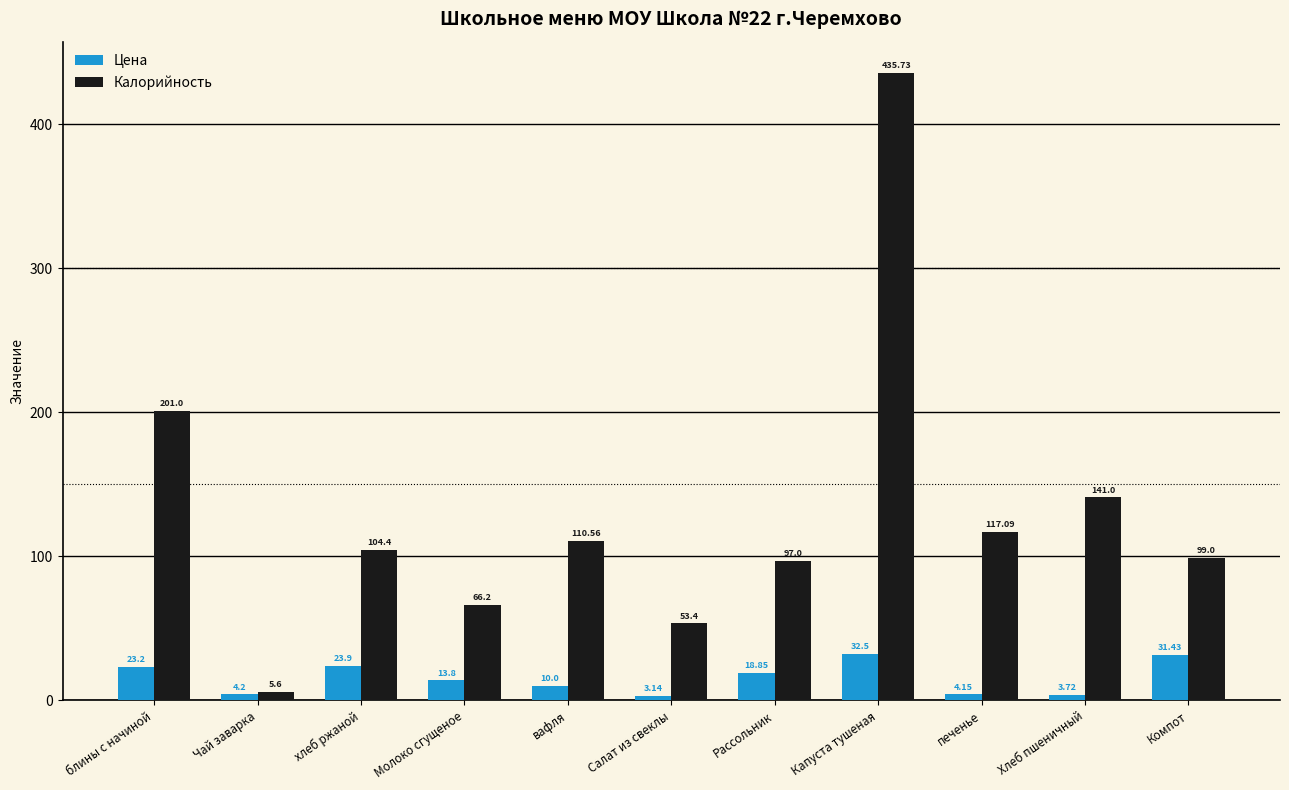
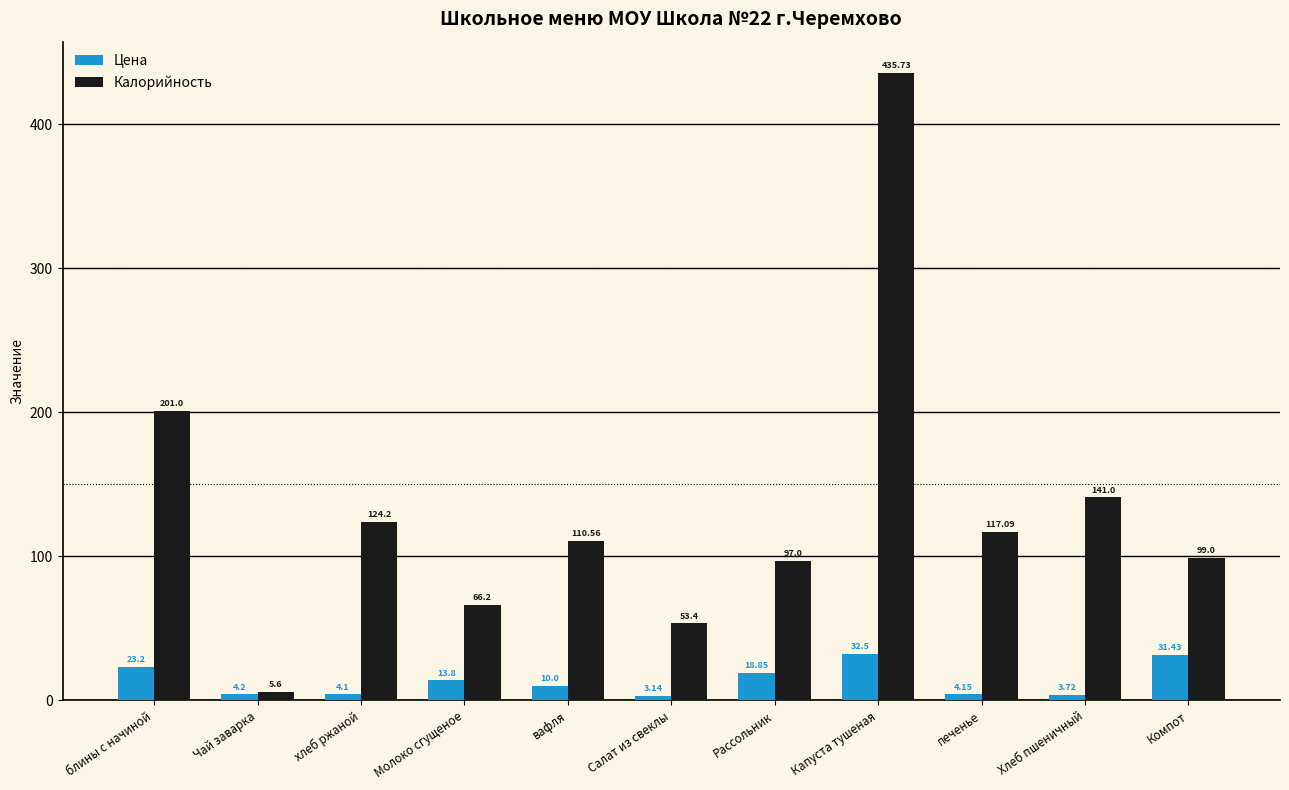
  {
    "Цена": {
      "блины с начиной": 23.2,
      "Чай заварка": 4.2,
-     "хлеб ржаной": 23.9,
+     "хлеб ржаной": 4.1,
      "Молоко сгущеное": 13.8,
      "вафля": 10.0,
      "Салат из свеклы": 3.14,
      "Рассольник": 18.85,
      "Капуста тушеная": 32.5,
      "печенье": 4.15,
      "Хлеб пшеничный": 3.72,
      "Компот": 31.43
    },
    "Калорийность": {
      "блины с начиной": 201.0,
      "Чай заварка": 5.6,
-     "хлеб ржаной": 104.4,
+     "хлеб ржаной": 124.2,
      "Молоко сгущеное": 66.2,
      "вафля": 110.56,
      "Салат из свеклы": 53.4,
      "Рассольник": 97.0,
      "Капуста тушеная": 435.73,
      "печенье": 117.09,
      "Хлеб пшеничный": 141.0,
      "Компот": 99.0
    }
  }
